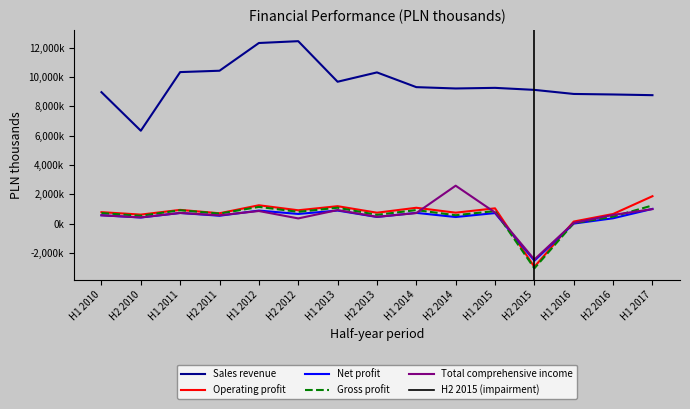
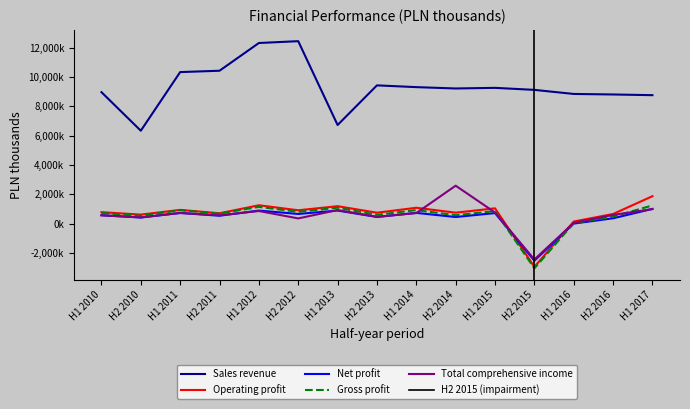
  {
    "Sales revenue": {
      "H1 2010": "9,000,000",
      "H2 2010": "6,300,000",
      "H1 2011": "10,300,000",
      "H2 2011": "10,400,000",
      "H1 2012": "12,300,000",
      "H2 2012": "12,400,000",
-     "H1 2013": "9,700,000",
-     "H2 2013": "10,300,000",
+     "H1 2013": "6,700,000",
+     "H2 2013": "9,400,000",
      "H1 2014": "9,300,000",
      "H2 2014": "9,200,000",
      "H1 2015": "9,300,000",
      "H2 2015": "9,100,000",
      "H1 2016": "8,800,000",
      "H2 2016": "8,800,000",
      "H1 2017": "8,800,000"
    },
    "Operating profit": {
      "H1 2015": "1,000,000",
      "H1 2017": "1,900,000"
    },
    "Gross profit": {
      "H1 2017": "1,200,000"
    },
    "Total comprehensive income": {
      "H2 2012": "400,000",
      "H2 2014": "2,600,000"
    }
  }
